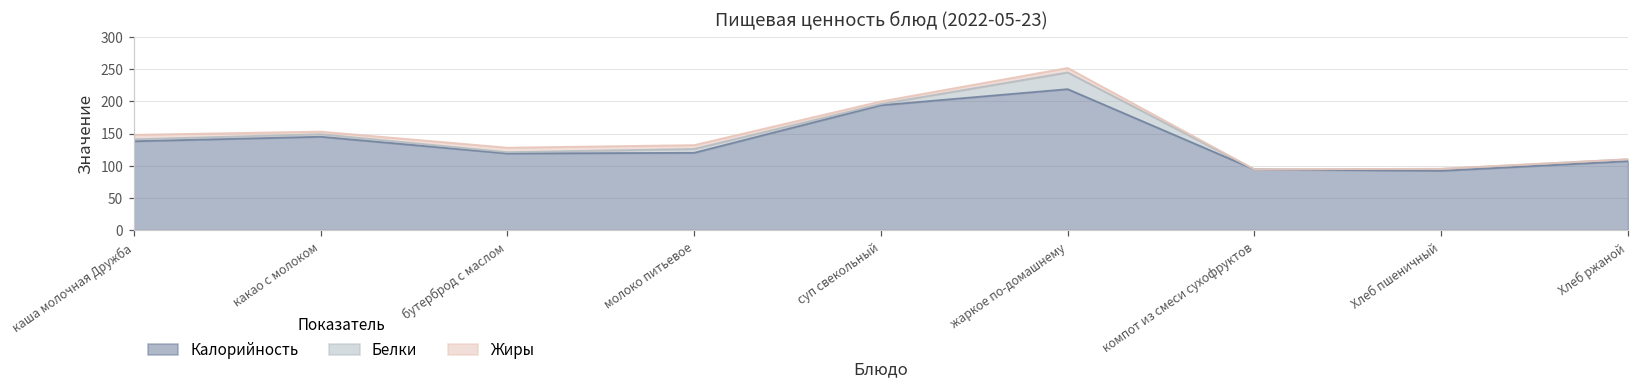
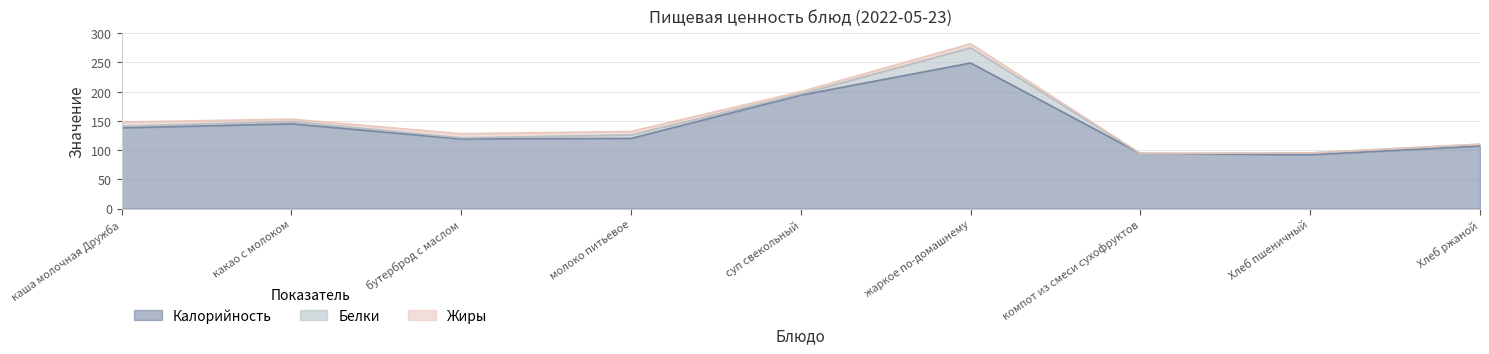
  {
    "Калорийность": {
      "молоко питьевое": 120,
-     "жаркое по-домашнему": 220
+     "жаркое по-домашнему": 250
    }
  }
